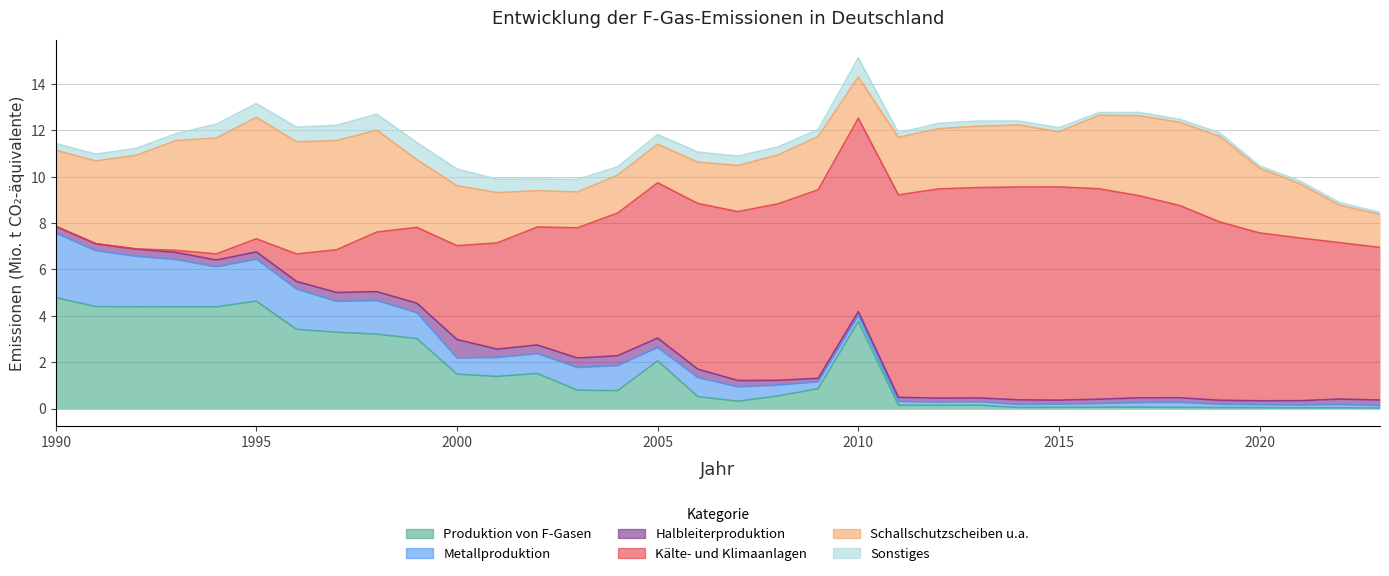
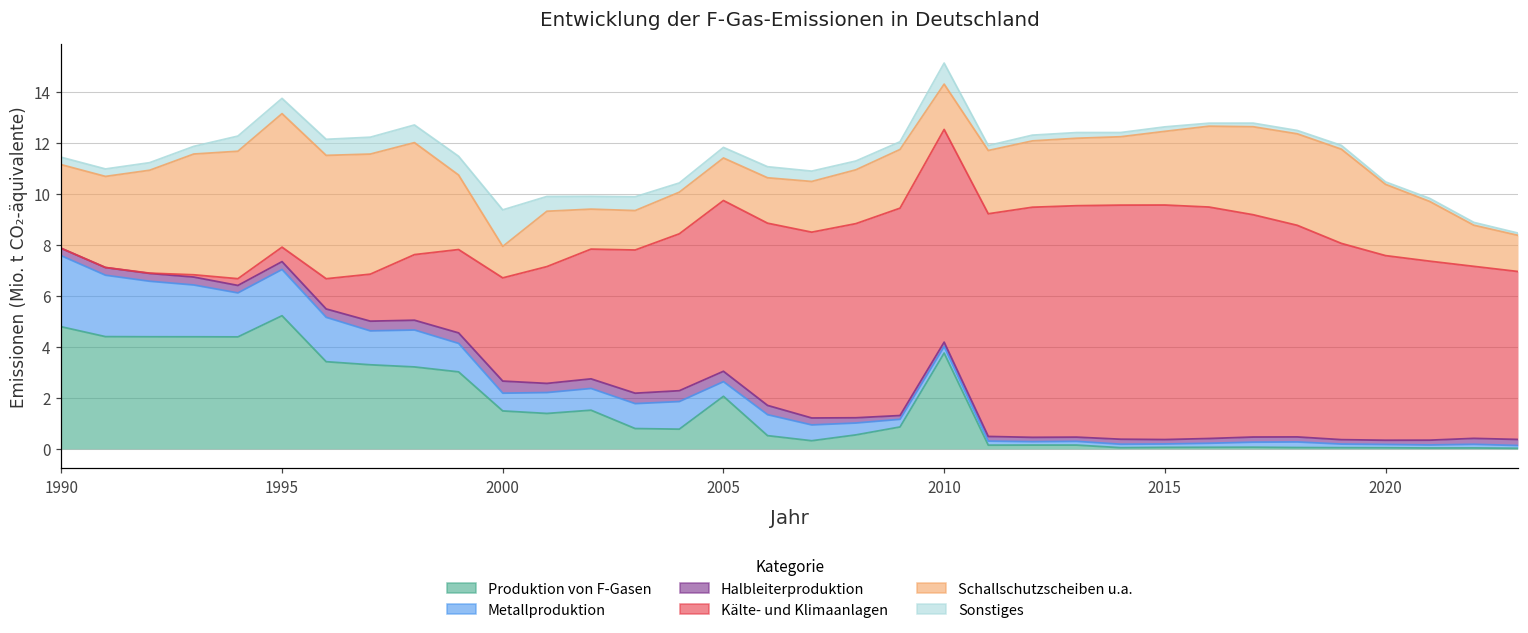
  {
    "Produktion von F-Gasen": {
      "1990": 4.8,
-     "1995": 4.6,
+     "1995": 5.2,
      "2000": 1.5,
      "2005": 2.1,
      "2010": 3.8,
      "2015": 0.1,
      "2020": 0.0
    },
    "Metallproduktion": {
      "1990": 2.8,
      "1995": 1.8,
      "2000": 0.7,
      "2005": 0.6,
      "2010": 0.3,
      "2015": 0.1,
      "2020": 0.1
    },
    "Halbleiterproduktion": {
      "1995": 0.3,
-     "2000": 0.8,
+     "2000": 0.5,
      "2005": 0.4,
      "2010": 0.2,
      "2015": 0.2,
      "2020": 0.2
    },
    "Kälte- und Klimaanlagen": {
      "1995": 0.6,
      "2000": 4.0,
      "2005": 6.7,
      "2010": 8.3,
      "2015": 9.2,
      "2020": 7.2
    },
    "Schallschutzscheiben u.a.": {
      "1990": 3.3,
      "1995": 5.2,
-     "2000": 2.6,
+     "2000": 1.2,
      "2005": 1.7,
      "2010": 1.8,
-     "2015": 2.4
+     "2015": 2.9
    },
    "Sonstiges": {
      "1990": 0.3,
      "1995": 0.6,
-     "2000": 0.7,
+     "2000": 1.4,
      "2005": 0.4,
      "2010": 0.8,
      "2015": 0.2
    }
  }
